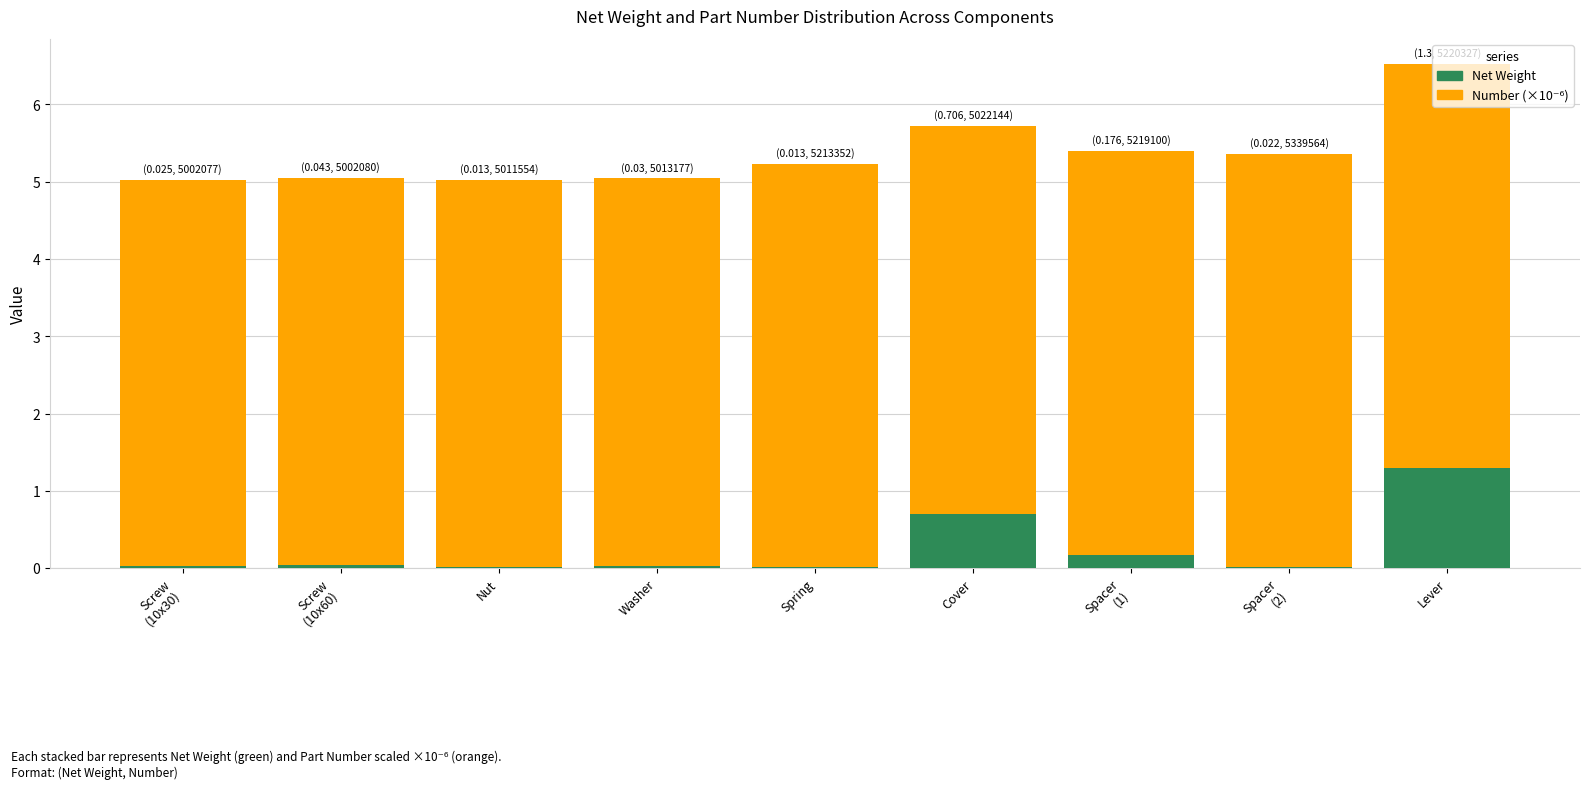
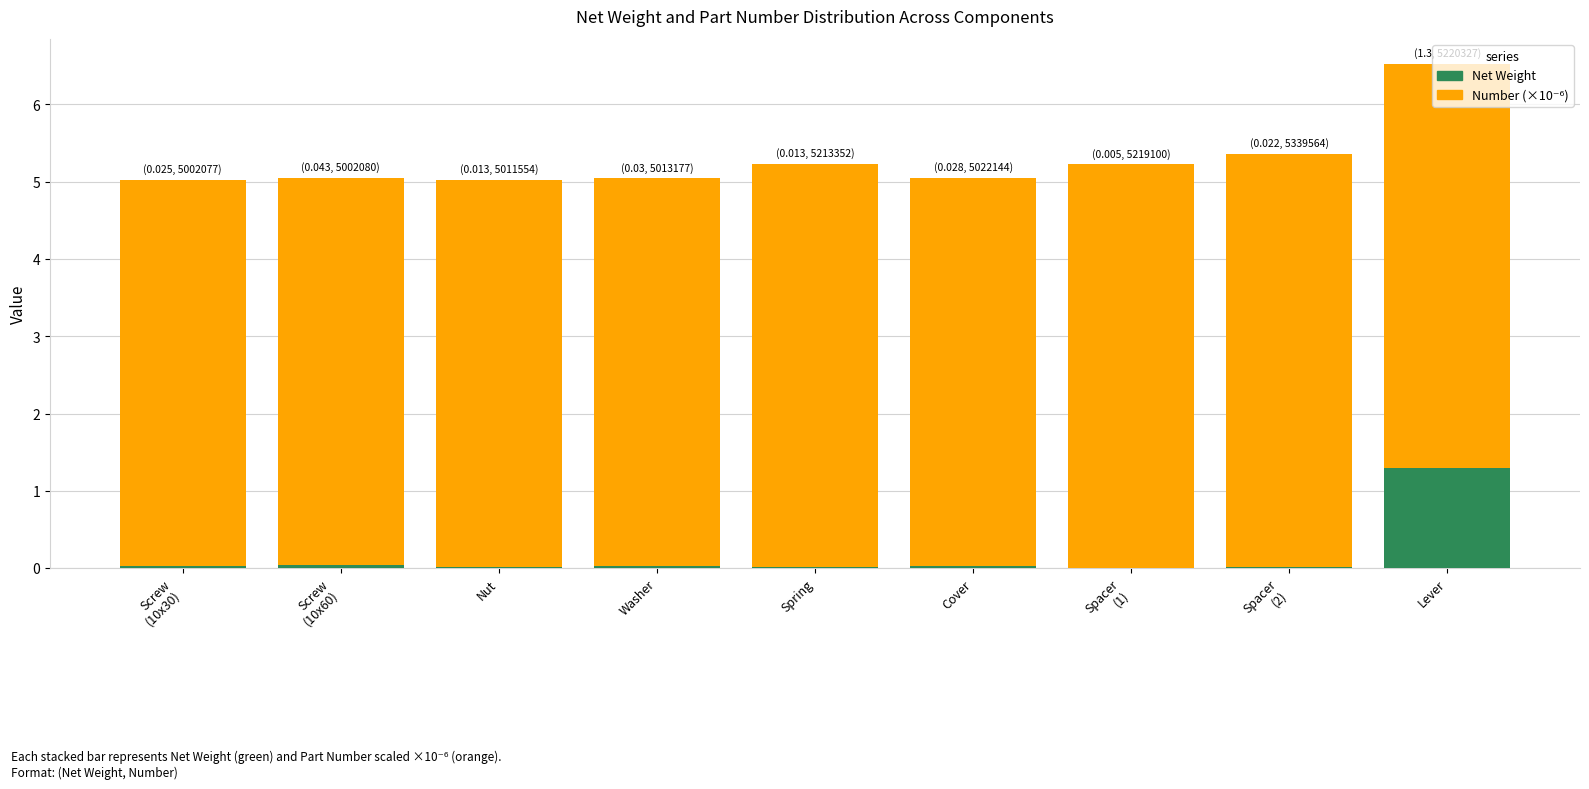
  {
    "Net Weight": {
-     "Cover": "(0.706, 5022144)",
-     "Spacer (1)": "(0.176, 5219100)"
+     "Cover": "(0.028, 5022144)",
+     "Spacer (1)": "(0.005, 5219100)"
    }
  }
